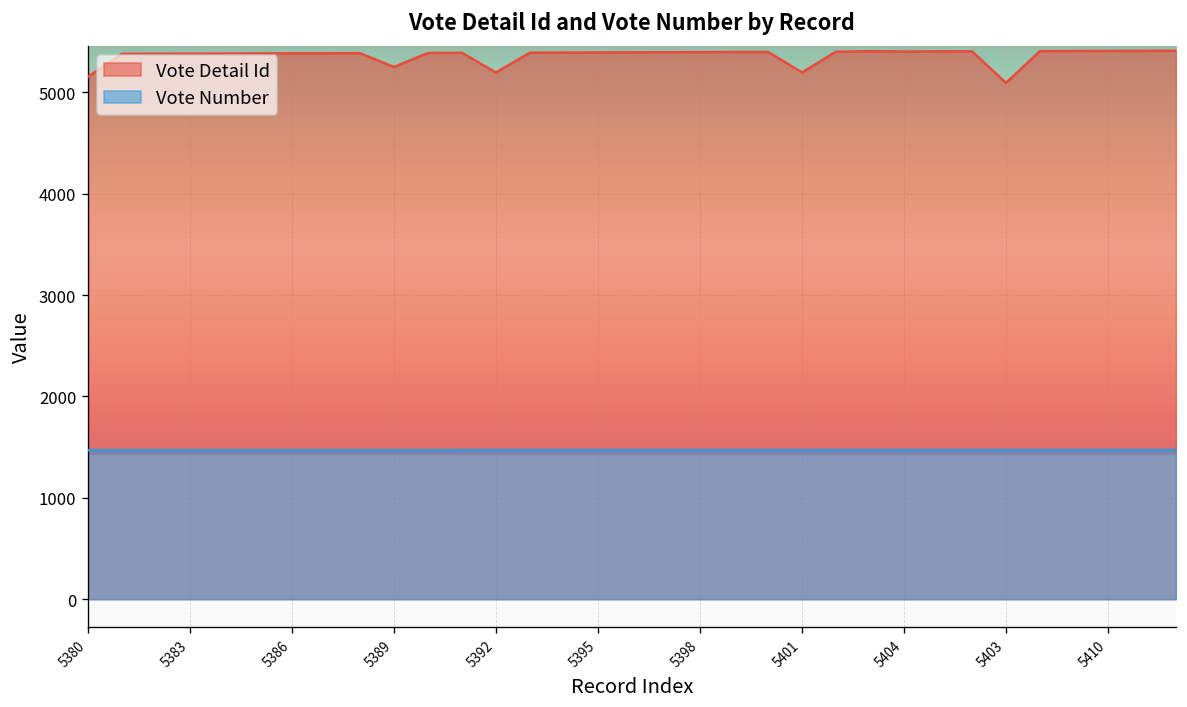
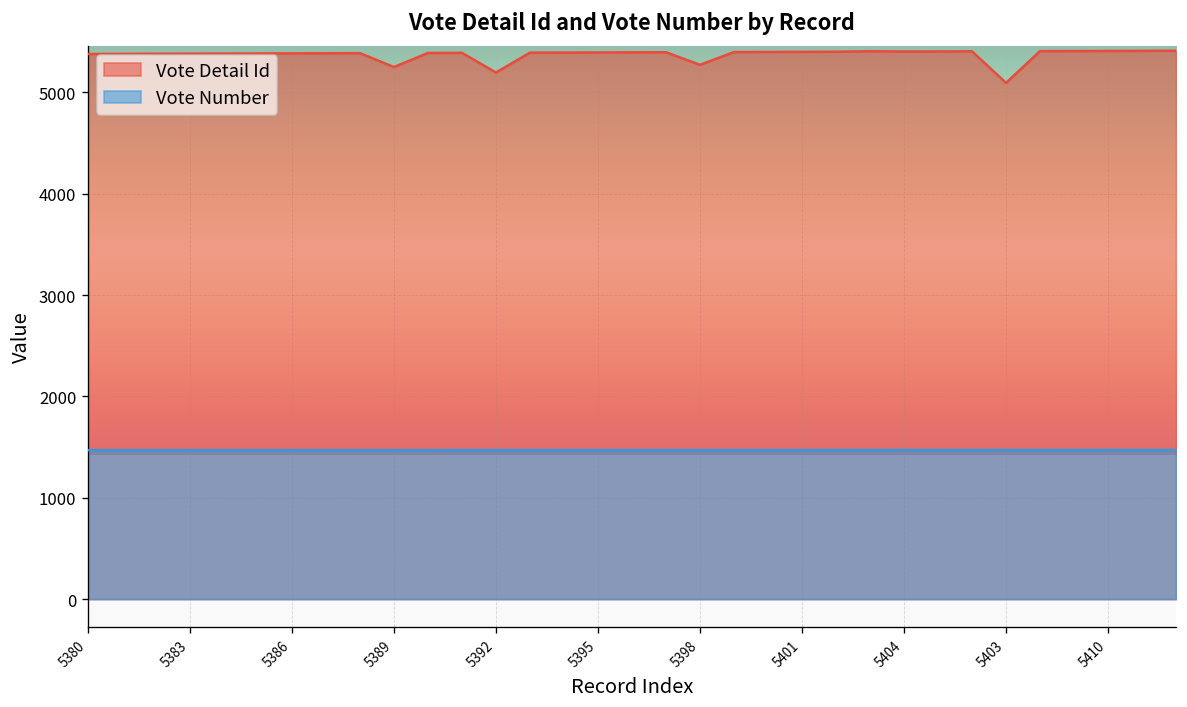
  {
    "Vote Detail Id": {
-     "5380": 5200,
+     "5380": 5400,
      "5383": 5400,
      "5386": 5400,
      "5389": 5300,
      "5392": 5200,
      "5395": 5400,
-     "5398": 5400,
-     "5401": 5200,
+     "5398": 5300,
+     "5401": 5400,
      "5404": 5400,
      "5403": 5100,
      "5410": 5400
    },
    "Vote Number": {
      "5380": 1500,
      "5383": 1500,
      "5386": 1500,
      "5389": 1500,
      "5392": 1500,
      "5395": 1500,
      "5398": 1500,
      "5401": 1500,
      "5404": 1500,
      "5403": 1500,
      "5410": 1500
    }
  }
